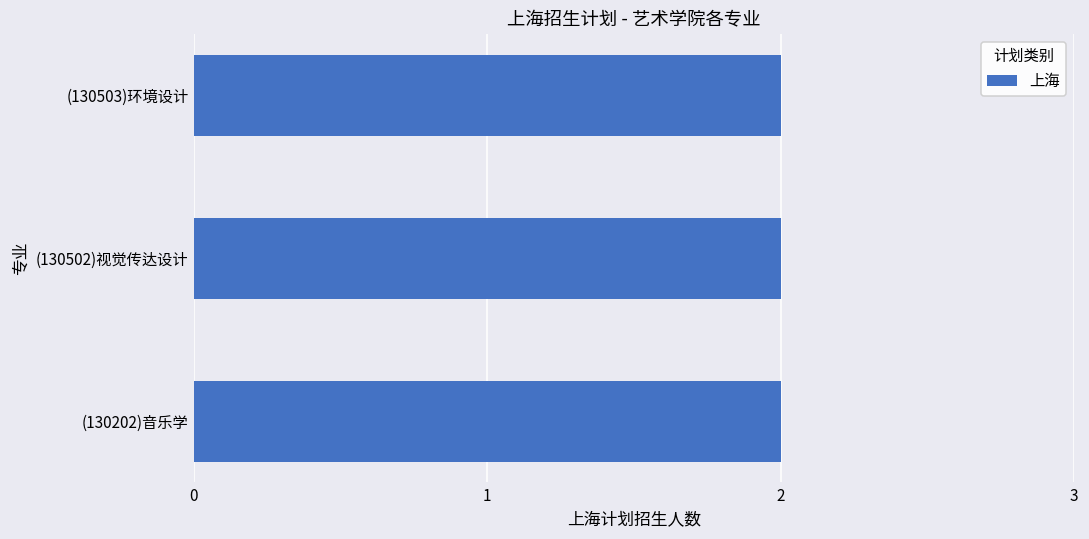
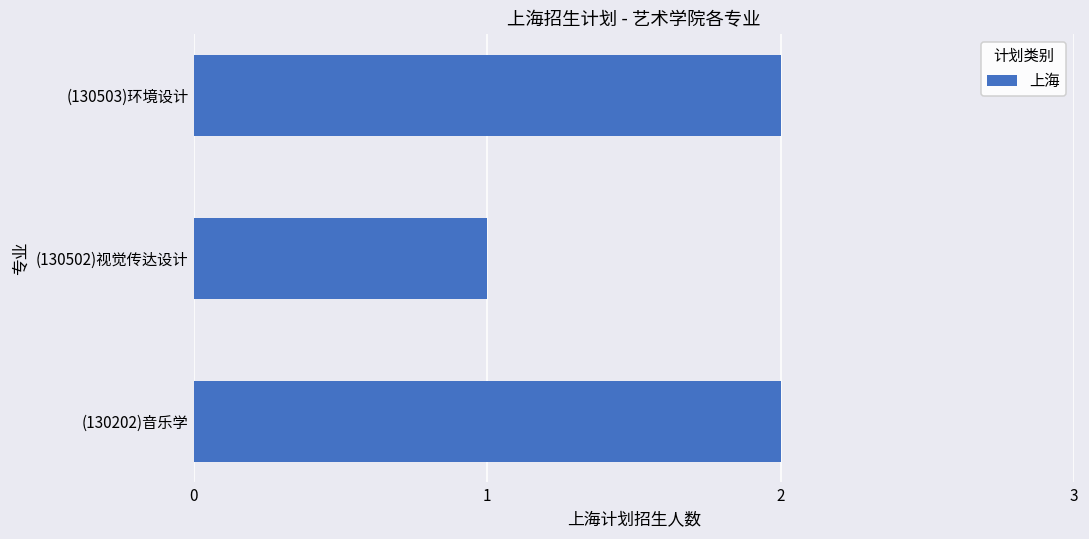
  {
    "(130503)环境设计": 2,
-   "(130502)视觉传达设计": 2,
+   "(130502)视觉传达设计": 1,
    "(130202)音乐学": 2
  }
